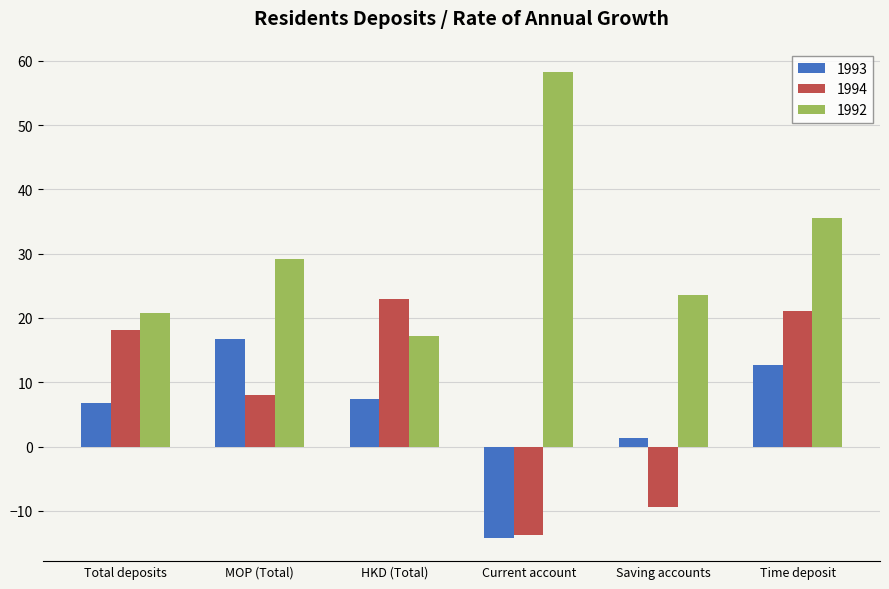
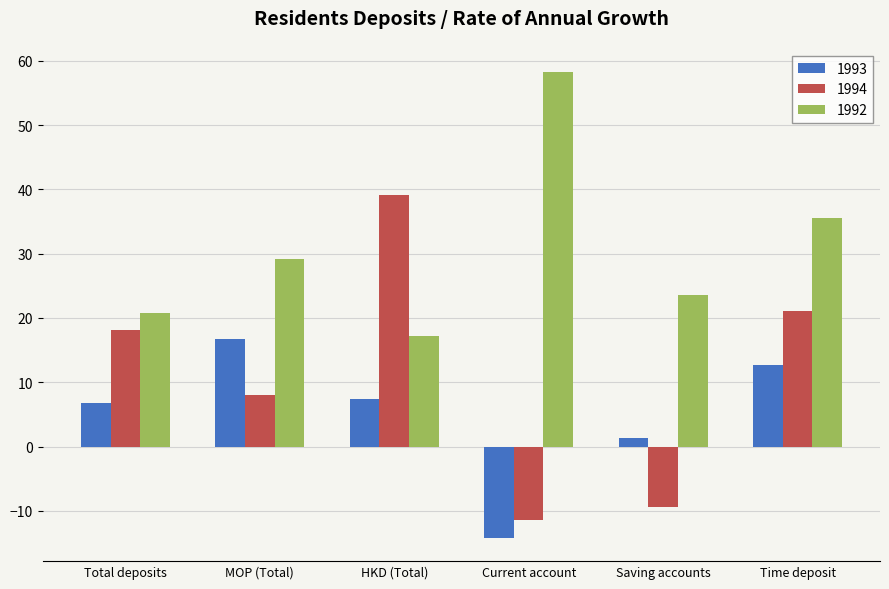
  {
    "1993": {
      "Total deposits": 7,
      "MOP (Total)": 17,
      "HKD (Total)": 7,
      "Current account": -14,
      "Saving accounts": 1,
      "Time deposit": 13
    },
    "1994": {
      "Total deposits": 18,
      "MOP (Total)": 8,
-     "HKD (Total)": 23,
-     "Current account": -14,
+     "HKD (Total)": 39,
+     "Current account": -12,
      "Saving accounts": -9,
      "Time deposit": 21
    },
    "1992": {
      "Total deposits": 21,
      "MOP (Total)": 29,
      "HKD (Total)": 17,
      "Current account": 58,
      "Saving accounts": 24,
      "Time deposit": 36
    }
  }
